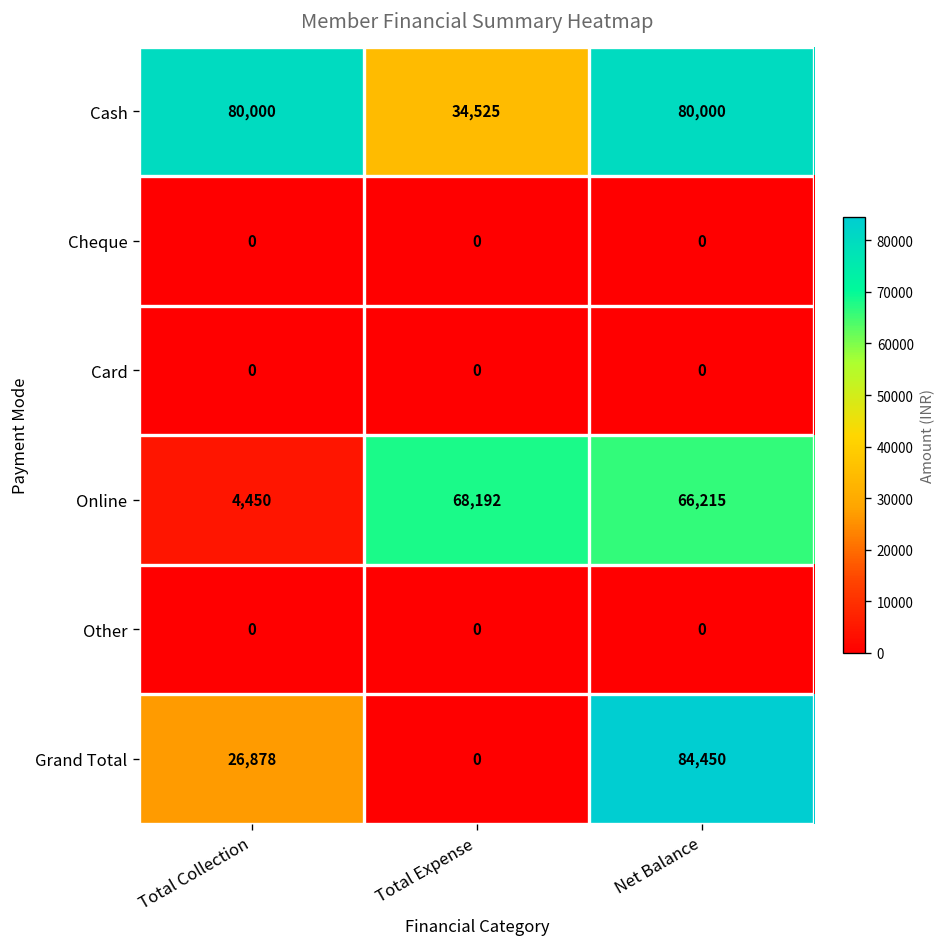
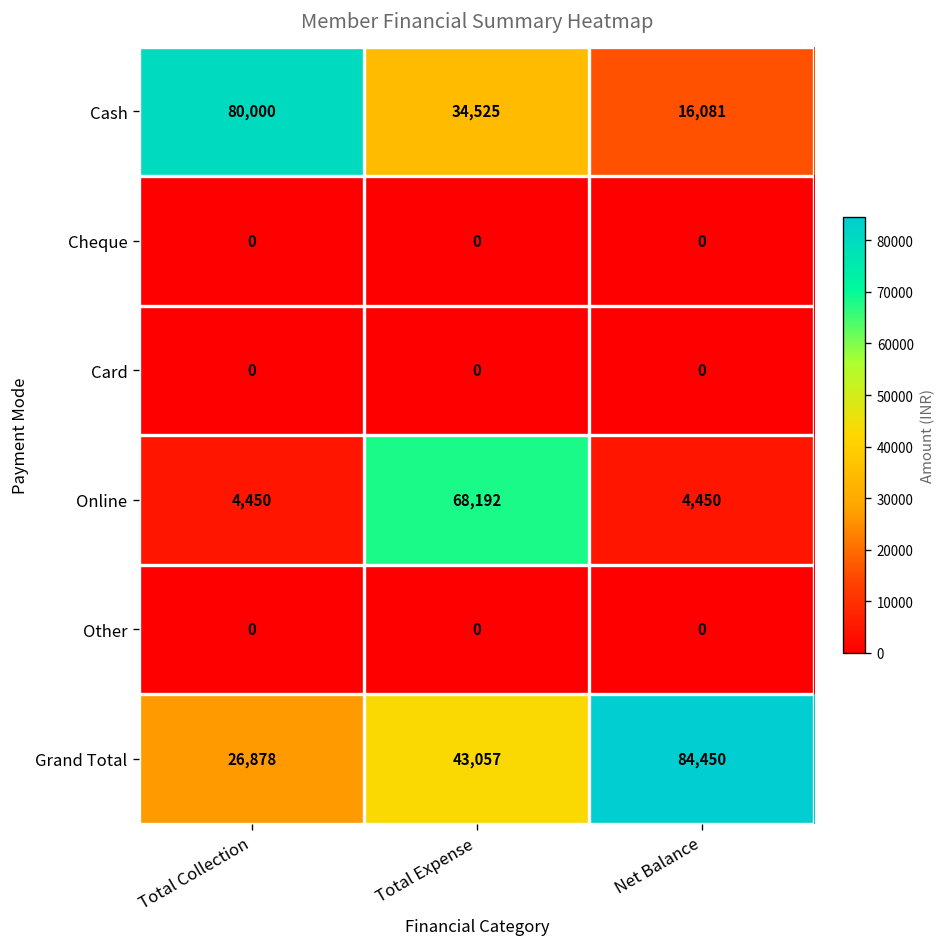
  {
    "Cash": {
      "Total Collection": "80,000",
      "Total Expense": "34,525",
-     "Net Balance": "80,000"
+     "Net Balance": "16,081"
    },
    "Cheque": {
      "Total Collection": "0",
      "Total Expense": "0",
      "Net Balance": "0"
    },
    "Card": {
      "Total Collection": "0",
      "Total Expense": "0",
      "Net Balance": "0"
    },
    "Online": {
      "Total Collection": "4,450",
      "Total Expense": "68,192",
-     "Net Balance": "66,215"
+     "Net Balance": "4,450"
    },
    "Other": {
      "Total Collection": "0",
      "Total Expense": "0",
      "Net Balance": "0"
    },
    "Grand Total": {
      "Total Collection": "26,878",
-     "Total Expense": "0",
+     "Total Expense": "43,057",
      "Net Balance": "84,450"
    }
  }
